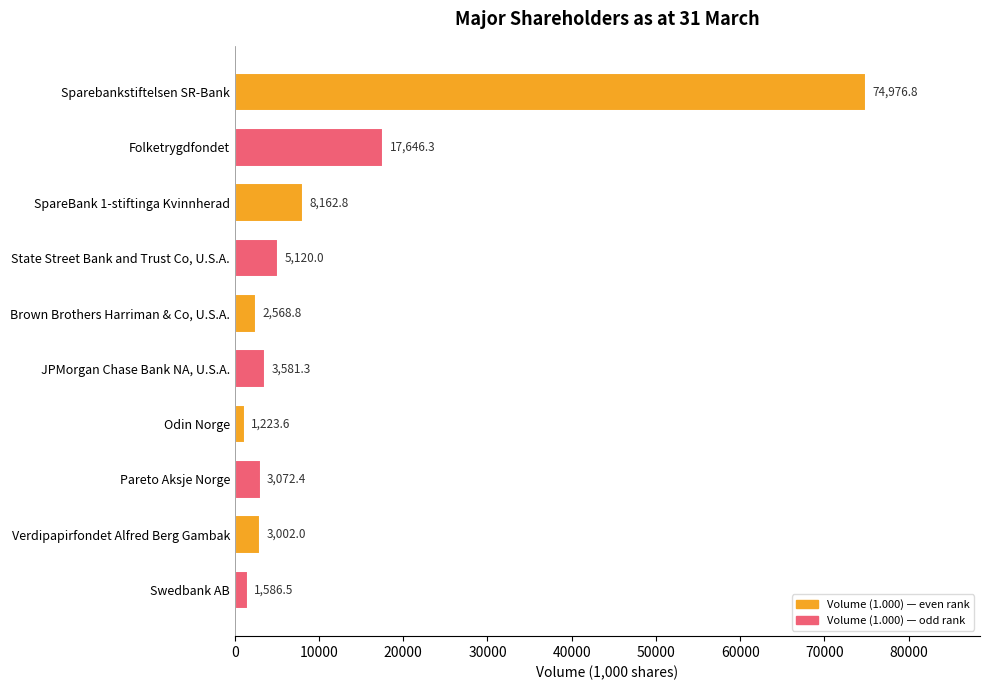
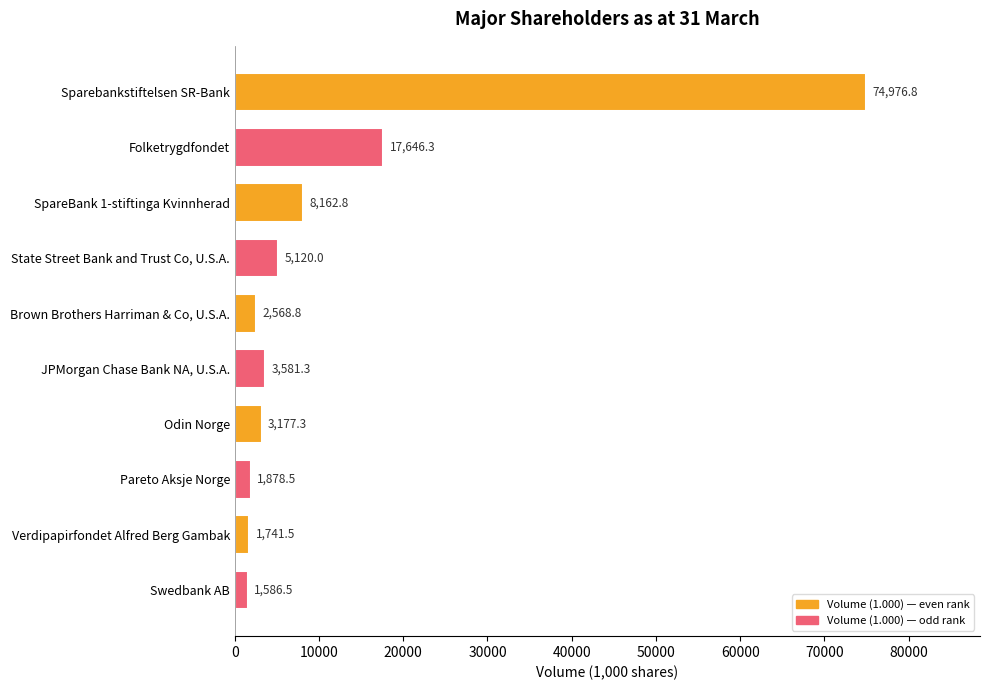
  {
    "Sparebankstiftelsen SR-Bank": "74,976.8",
    "Folketrygdfondet": "17,646.3",
    "SpareBank 1-stiftinga Kvinnherad": "8,162.8",
    "State Street Bank and Trust Co, U.S.A.": "5,120.0",
    "Brown Brothers Harriman & Co, U.S.A.": "2,568.8",
    "JPMorgan Chase Bank NA, U.S.A.": "3,581.3",
-   "Odin Norge": "1,223.6",
-   "Pareto Aksje Norge": "3,072.4",
-   "Verdipapirfondet Alfred Berg Gambak": "3,002.0",
+   "Odin Norge": "3,177.3",
+   "Pareto Aksje Norge": "1,878.5",
+   "Verdipapirfondet Alfred Berg Gambak": "1,741.5",
    "Swedbank AB": "1,586.5"
  }
